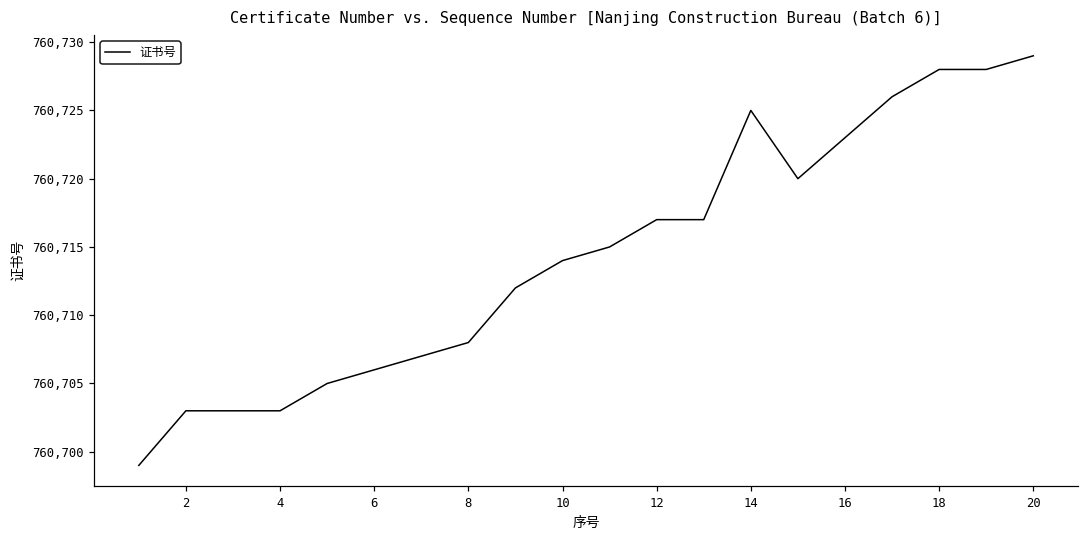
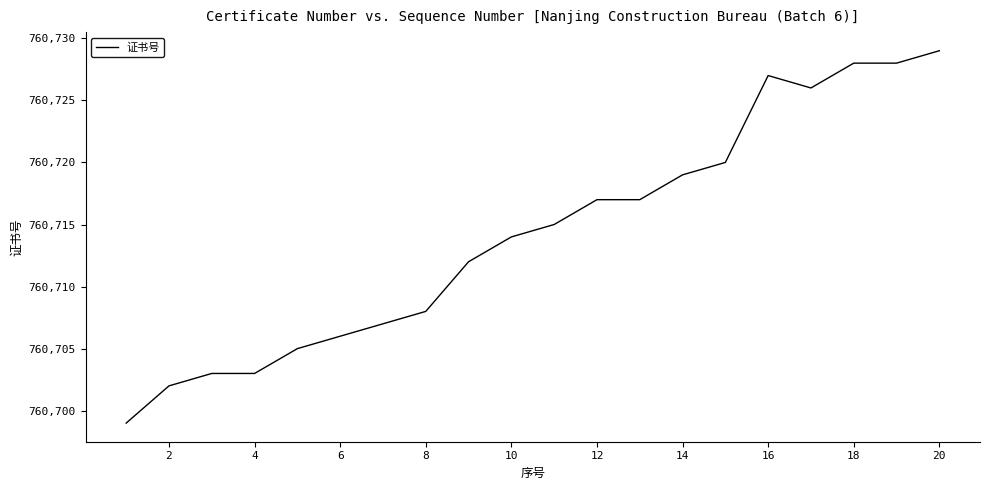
  {
-   "2": "760,703",
+   "2": "760,702",
    "4": "760,703",
    "6": "760,706",
    "8": "760,708",
    "10": "760,714",
    "12": "760,717",
-   "14": "760,725",
-   "16": "760,723",
+   "14": "760,719",
+   "16": "760,727",
    "18": "760,728",
    "20": "760,729"
  }
